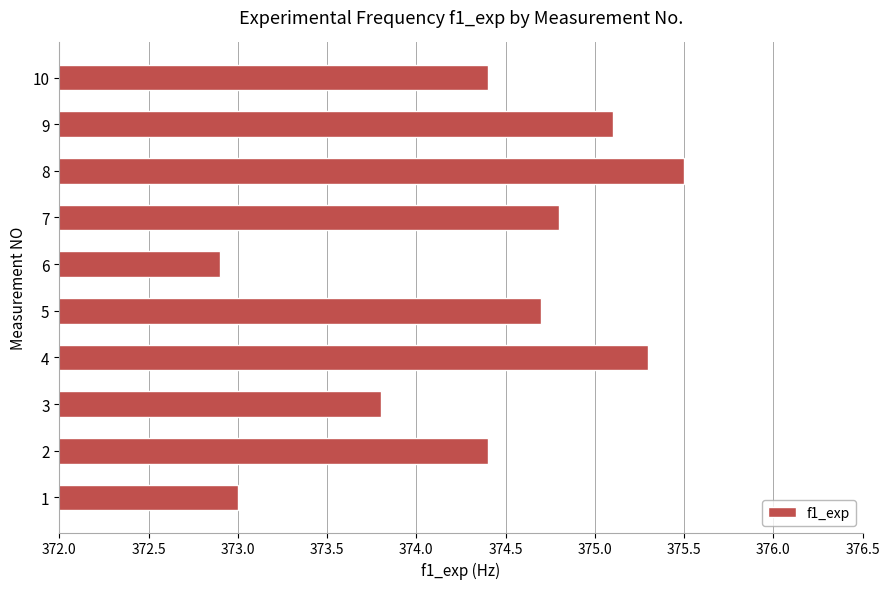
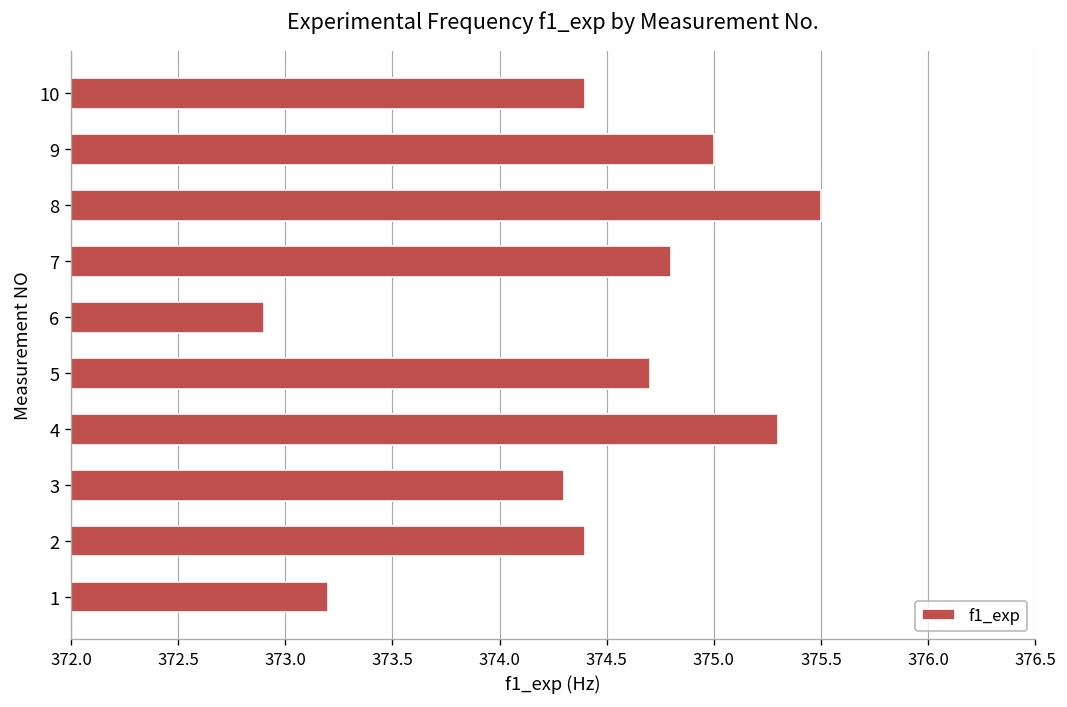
  {
    "10": 374.4,
-   "9": 375.1,
+   "9": 375.0,
    "8": 375.5,
    "7": 374.8,
    "6": 372.9,
    "5": 374.7,
    "4": 375.3,
-   "3": 373.8,
+   "3": 374.3,
    "2": 374.4,
-   "1": 373.0
+   "1": 373.2
  }
